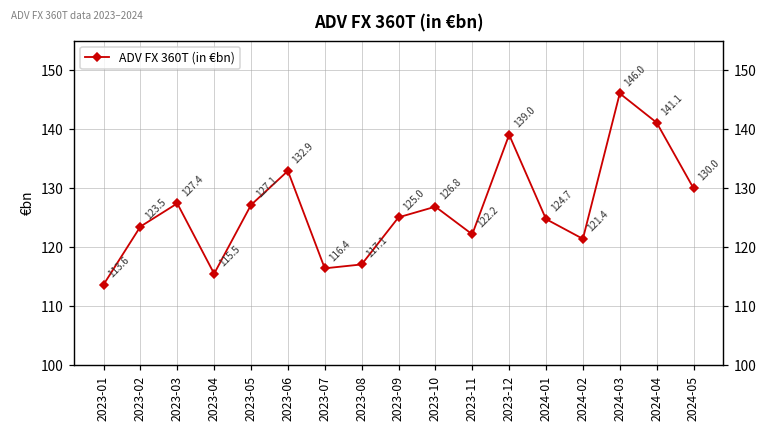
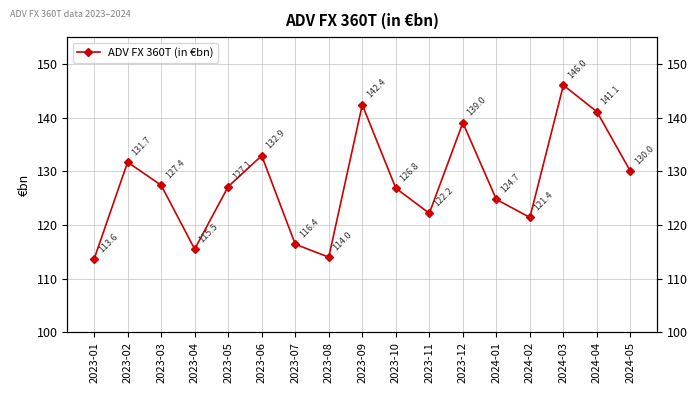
  {
    "2023-01": 113.6,
-   "2023-02": 123.5,
+   "2023-02": 131.7,
    "2023-03": 127.4,
    "2023-04": 115.5,
    "2023-05": 127.1,
    "2023-06": 132.9,
    "2023-07": 116.4,
-   "2023-08": 117.1,
-   "2023-09": 125.0,
+   "2023-08": 114.0,
+   "2023-09": 142.4,
    "2023-10": 126.8,
    "2023-11": 122.2,
    "2023-12": 139.0,
    "2024-01": 124.7,
    "2024-02": 121.4,
    "2024-03": 146.0,
    "2024-04": 141.1,
    "2024-05": 130.0
  }
